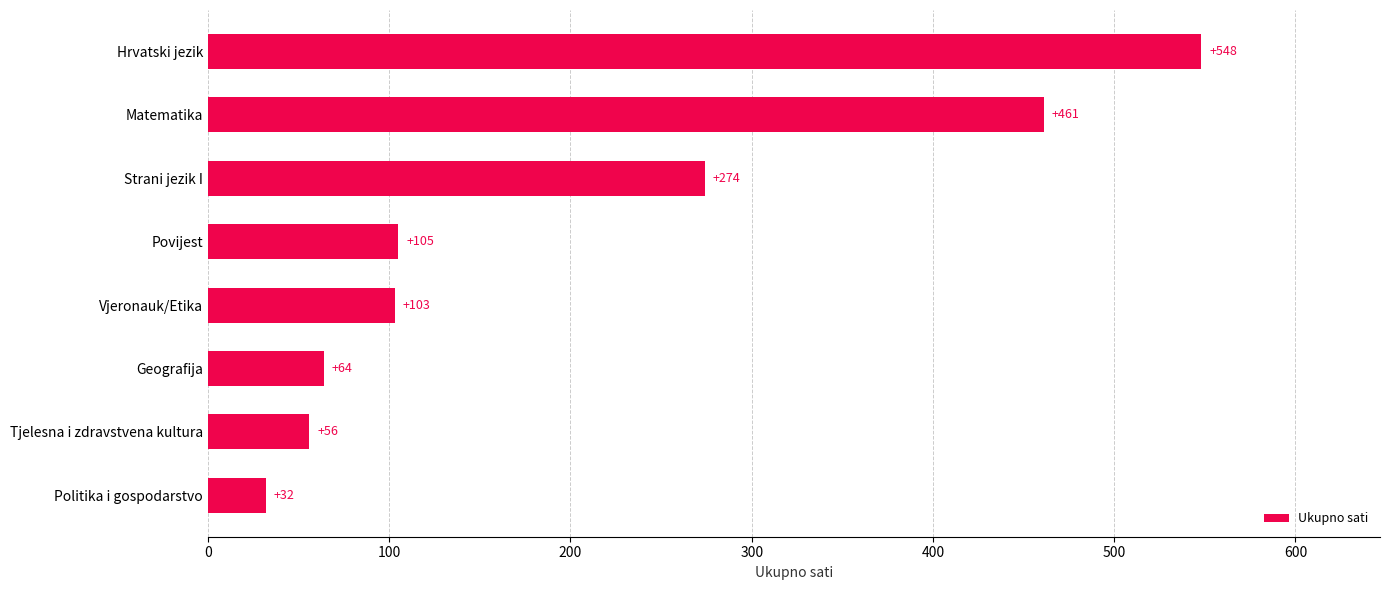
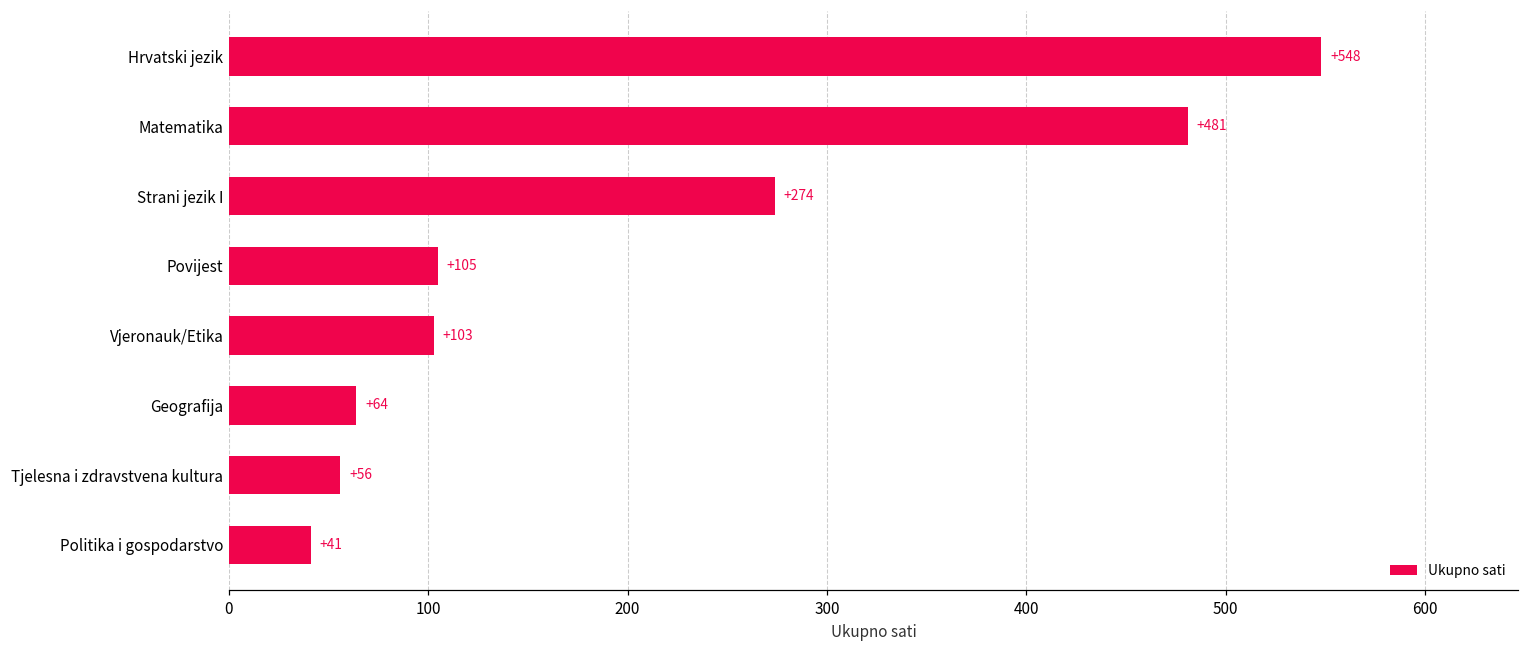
  {
    "Hrvatski jezik": "+548",
-   "Matematika": "+461",
+   "Matematika": "+481",
    "Strani jezik I": "+274",
    "Povijest": "+105",
    "Vjeronauk/Etika": "+103",
    "Geografija": "+64",
    "Tjelesna i zdravstvena kultura": "+56",
-   "Politika i gospodarstvo": "+32"
+   "Politika i gospodarstvo": "+41"
  }
